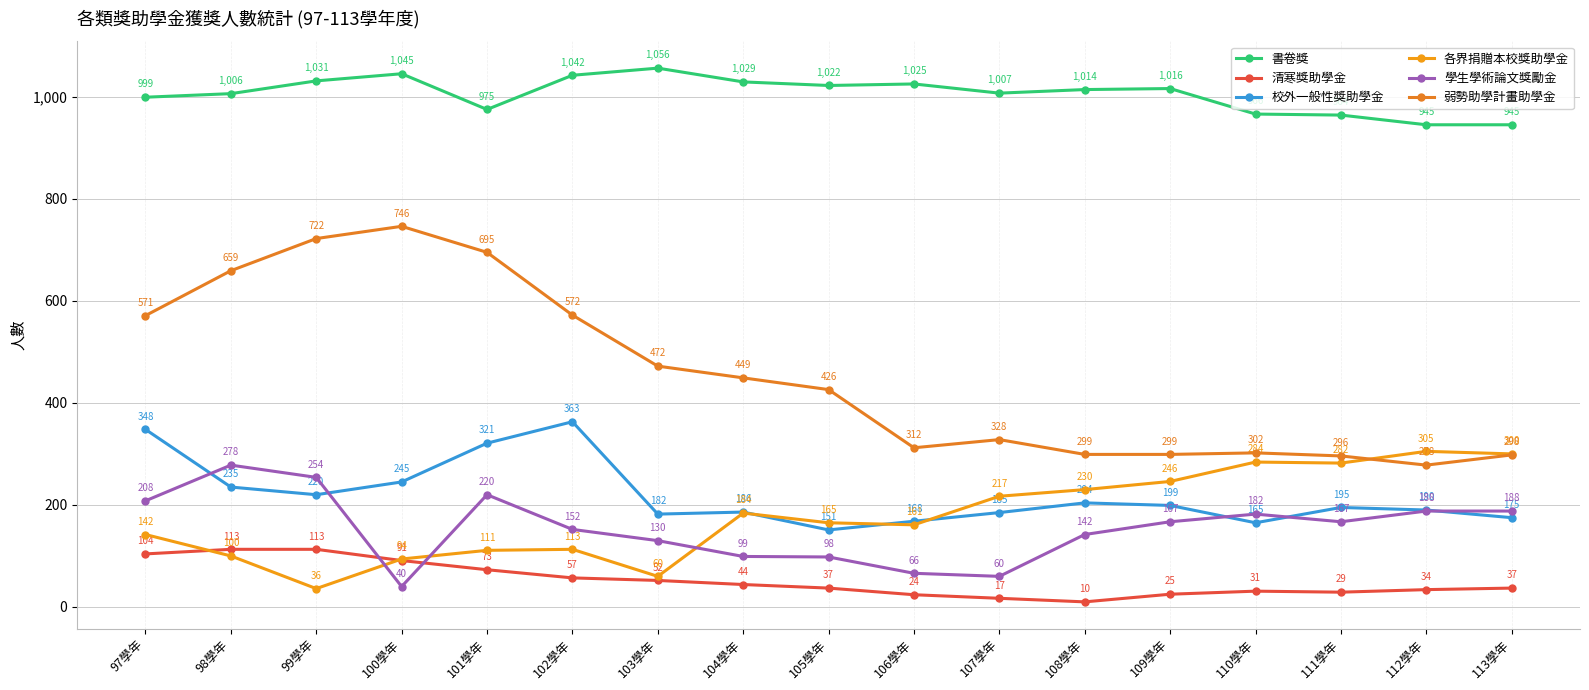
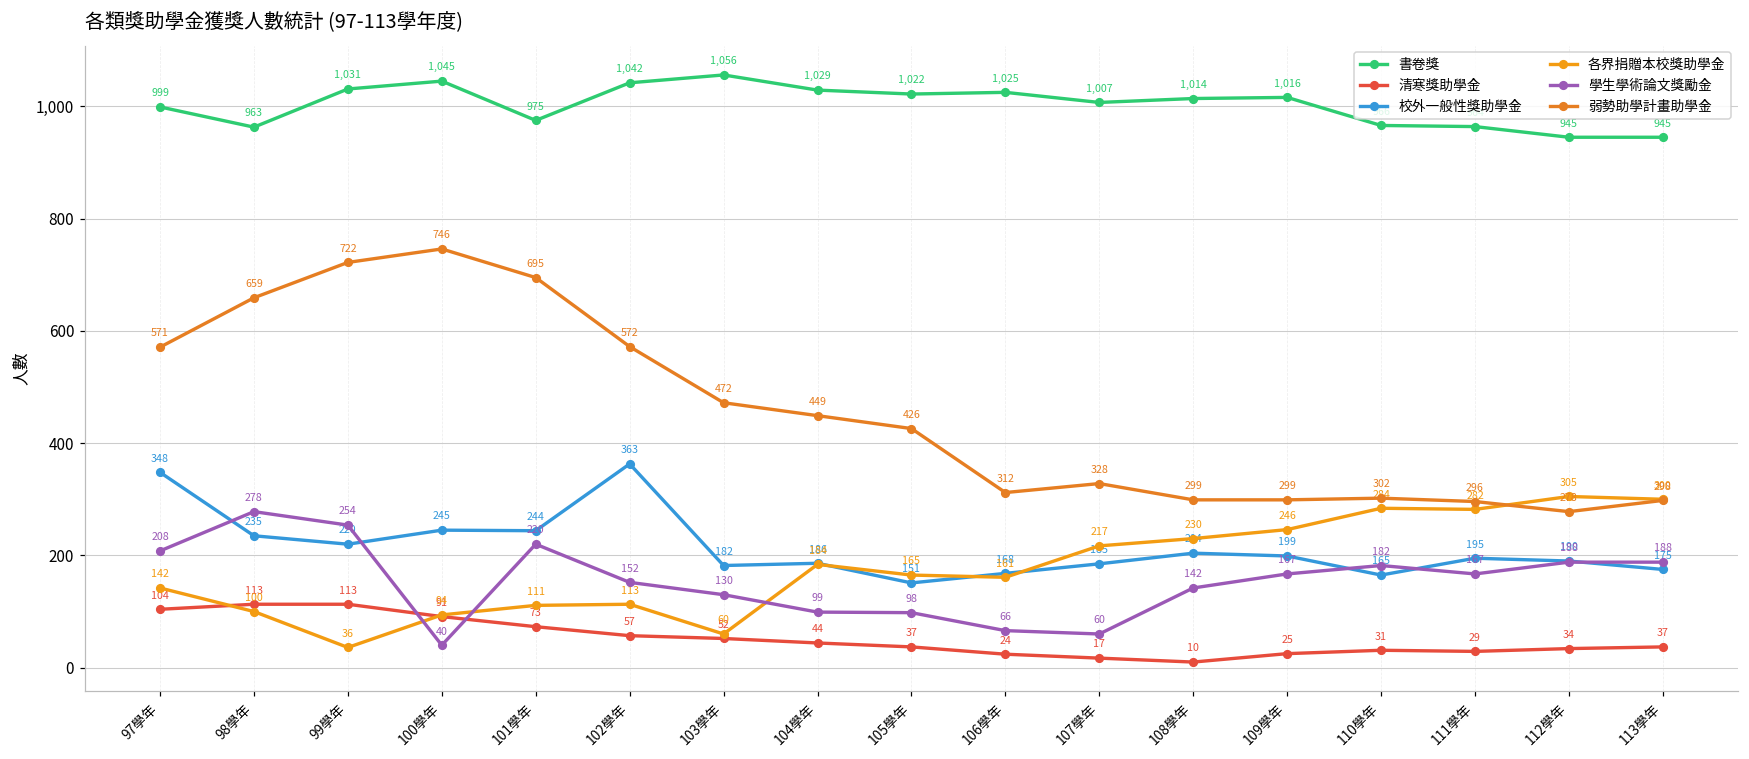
  {
    "書卷獎": {
      "97學年": "999",
-     "98學年": "1,006",
+     "98學年": "963",
      "99學年": "1,031",
      "100學年": "1,045",
      "101學年": "975",
      "102學年": "1,042",
      "103學年": "1,056",
      "104學年": "1,029",
      "105學年": "1,022",
      "106學年": "1,025",
      "107學年": "1,007",
      "108學年": "1,014",
      "109學年": "1,016"
    },
    "校外一般性獎助學金": {
      "97學年": "348",
      "98學年": "235",
      "100學年": "245",
-     "101學年": "321",
+     "101學年": "244",
      "102學年": "363",
      "103學年": "182",
      "109學年": "199",
      "111學年": "195"
    },
    "學生學術論文獎勵金": {
      "97學年": "208",
      "98學年": "278",
      "99學年": "254",
      "100學年": "40",
      "102學年": "152",
      "103學年": "130",
      "104學年": "99",
      "105學年": "98",
      "106學年": "66",
      "107學年": "60",
      "108學年": "142",
      "110學年": "182"
    }
  }
